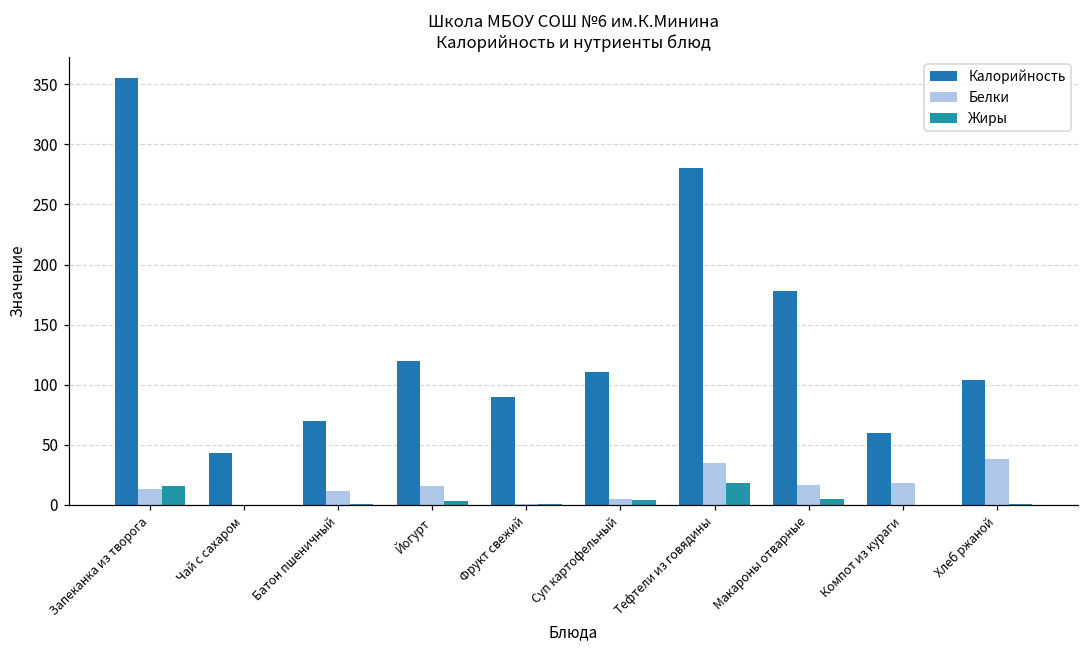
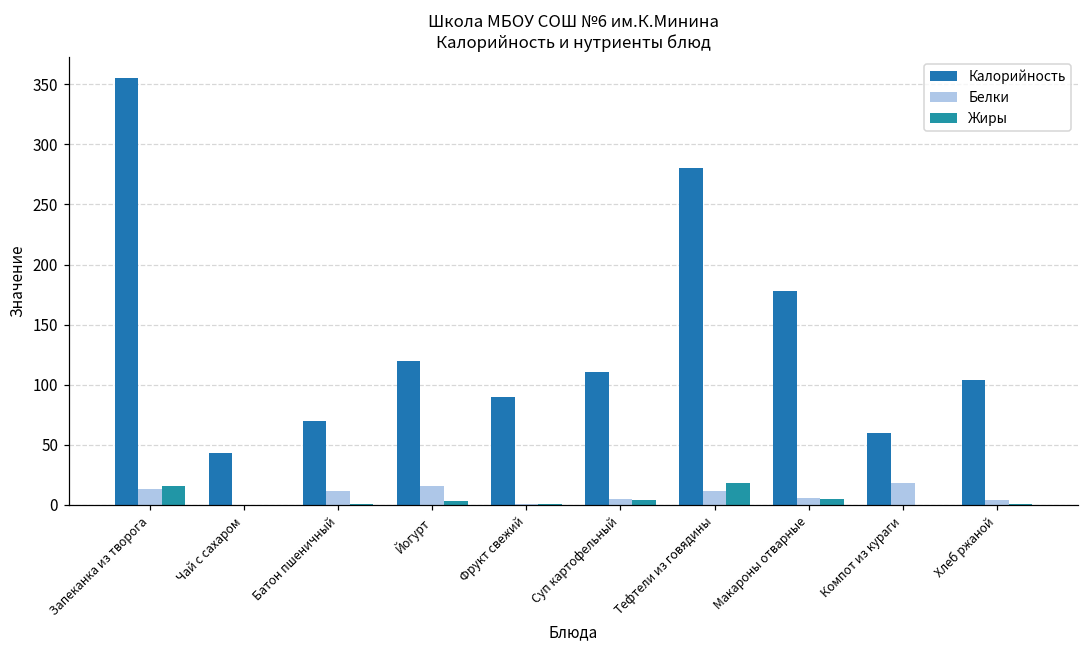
  {
    "Белки": {
      "Запеканка из творога": 14,
      "Батон пшеничный": 12,
      "Йогурт": 16,
      "Суп картофельный": 5,
-     "Тефтели из говядины": 35,
-     "Макароны отварные": 17,
+     "Тефтели из говядины": 12,
+     "Макароны отварные": 5,
      "Компот из кураги": 19,
-     "Хлеб ржаной": 38
+     "Хлеб ржаной": 4
    }
  }
